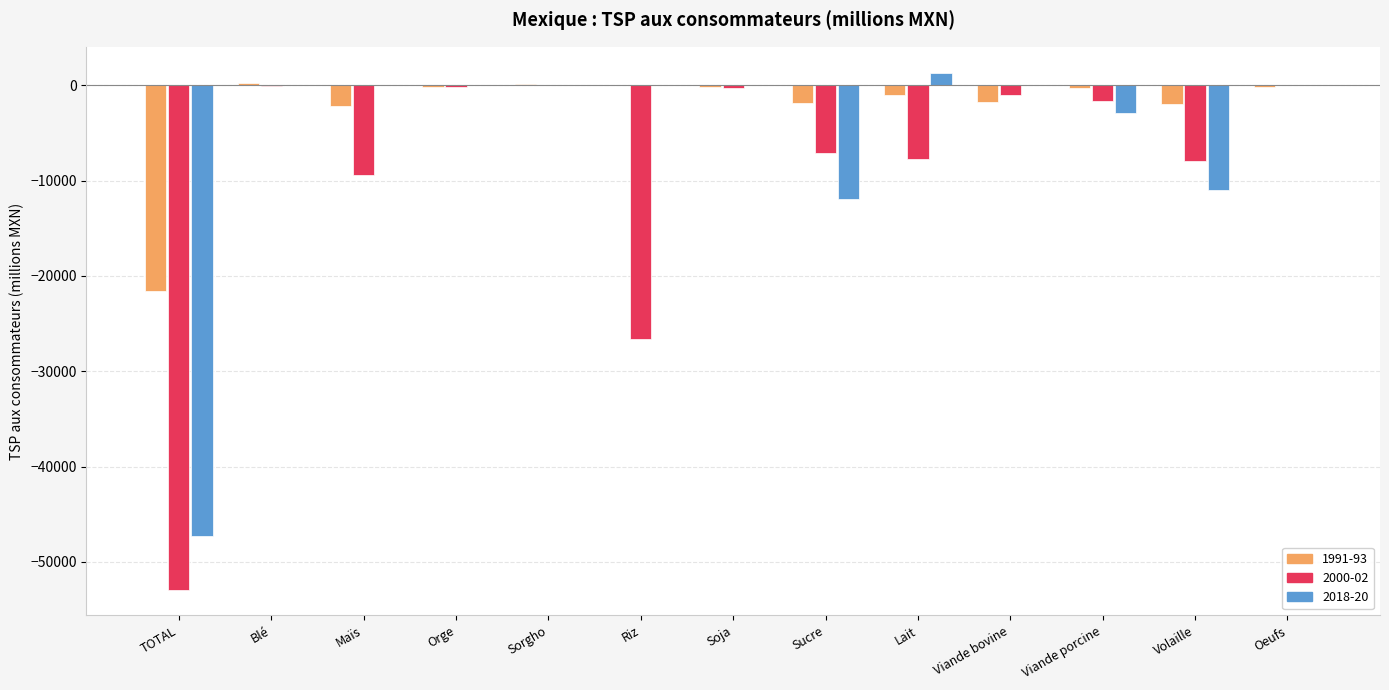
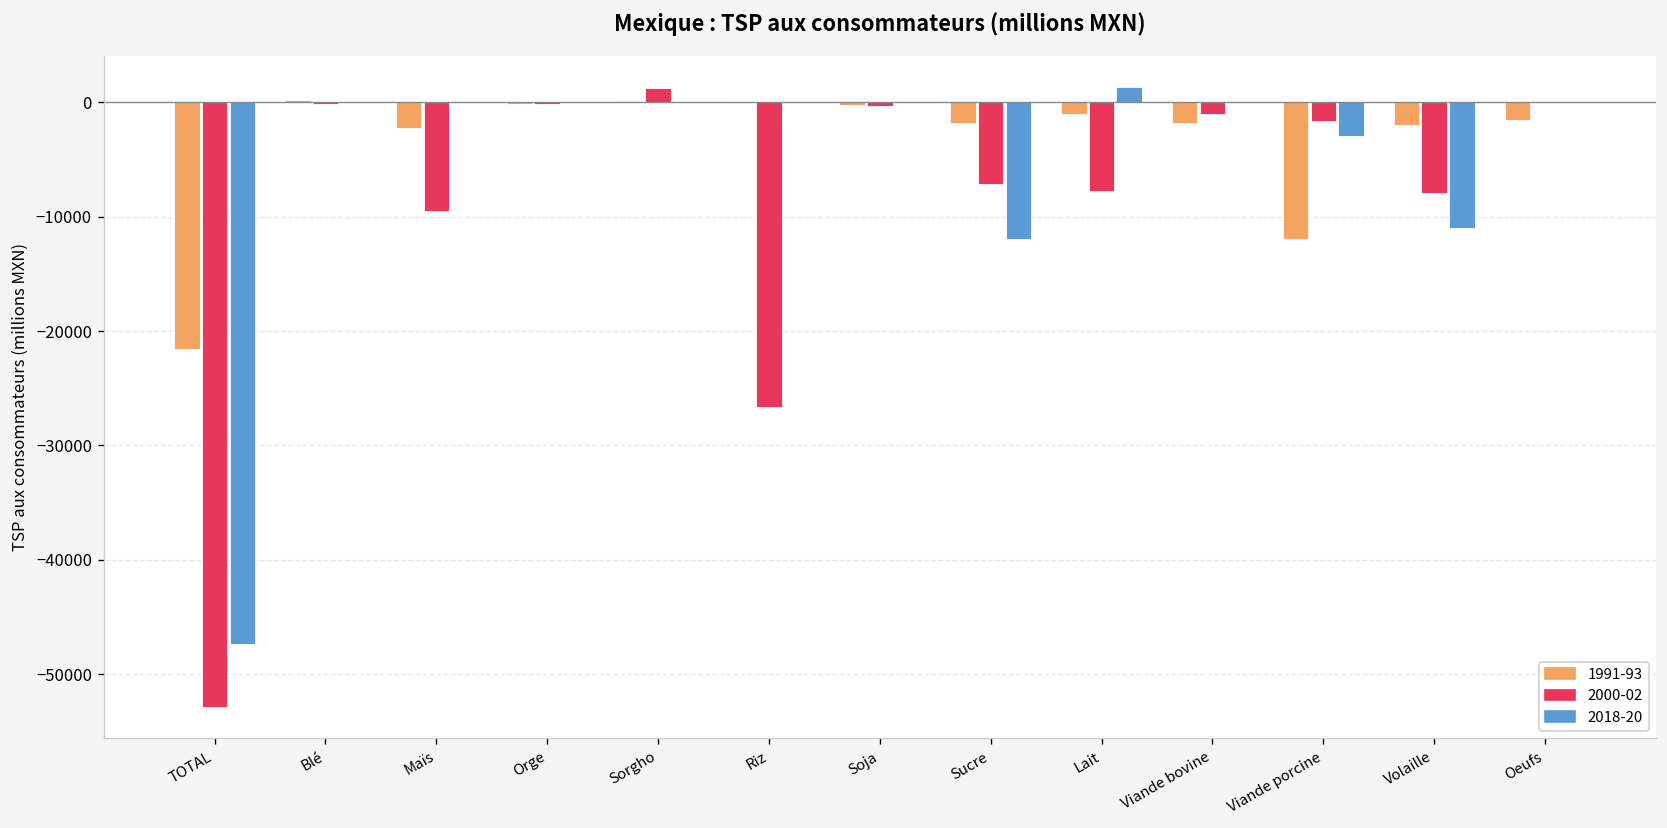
  {
    "1991-93": {
      "TOTAL": -22000,
      "Maïs": -2000,
      "Sucre": -2000,
      "Lait": -1000,
      "Viande bovine": -2000,
-     "Viande porcine": 0,
+     "Viande porcine": -12000,
      "Volaille": -2000,
-     "Oeufs": 0
+     "Oeufs": -2000
    },
    "2000-02": {
      "TOTAL": -53000,
      "Maïs": -9000,
-     "Sorgho": 0,
+     "Sorgho": 1000,
      "Riz": -27000,
      "Soja": 0,
      "Sucre": -7000,
      "Lait": -8000,
      "Viande bovine": -1000,
      "Viande porcine": -2000,
      "Volaille": -8000,
      "Oeufs": 0
    },
    "2018-20": {
      "TOTAL": -47000,
      "Blé": 0,
      "Maïs": 0,
      "Orge": 0,
      "Sorgho": 0,
      "Soja": 0,
      "Sucre": -12000,
      "Lait": 1000,
      "Viande bovine": 0,
      "Viande porcine": -3000,
      "Volaille": -11000,
      "Oeufs": 0
    }
  }
